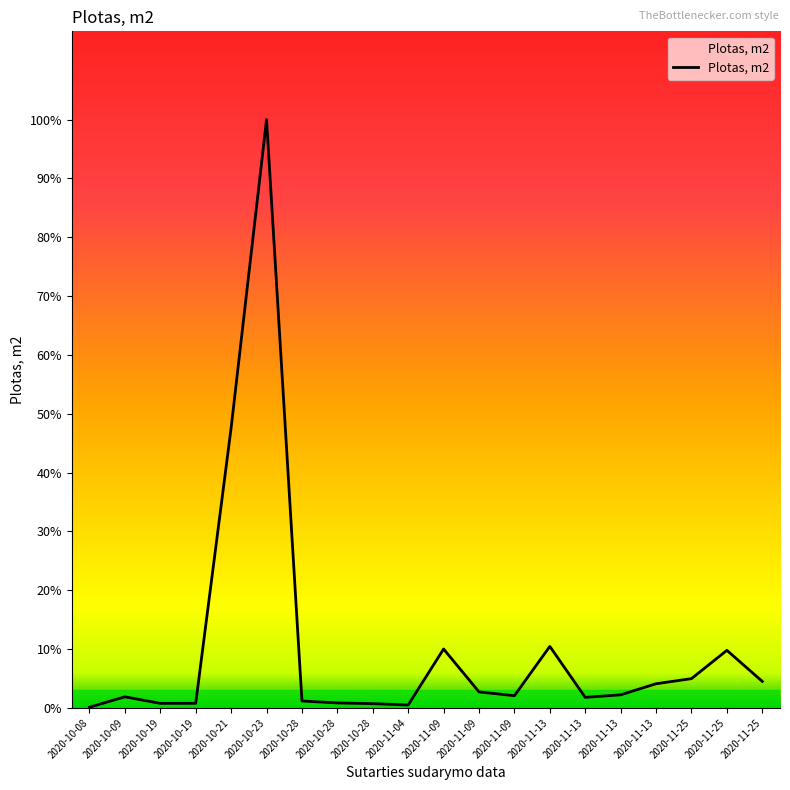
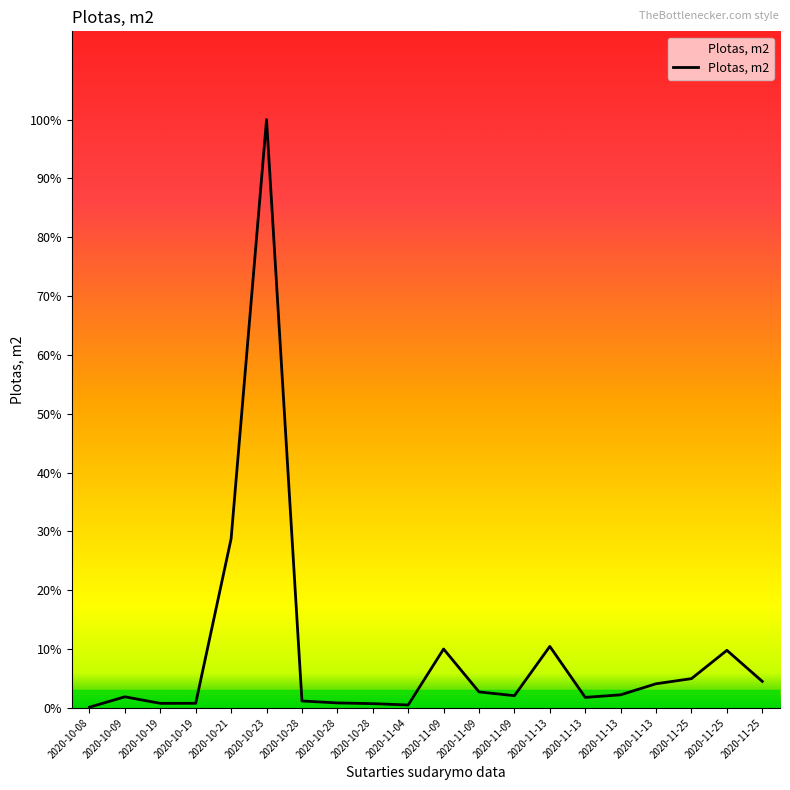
  {
-   "2020-10-21": "48%",
+   "2020-10-21": "29%",
    "2020-10-23": "100%"
  }
